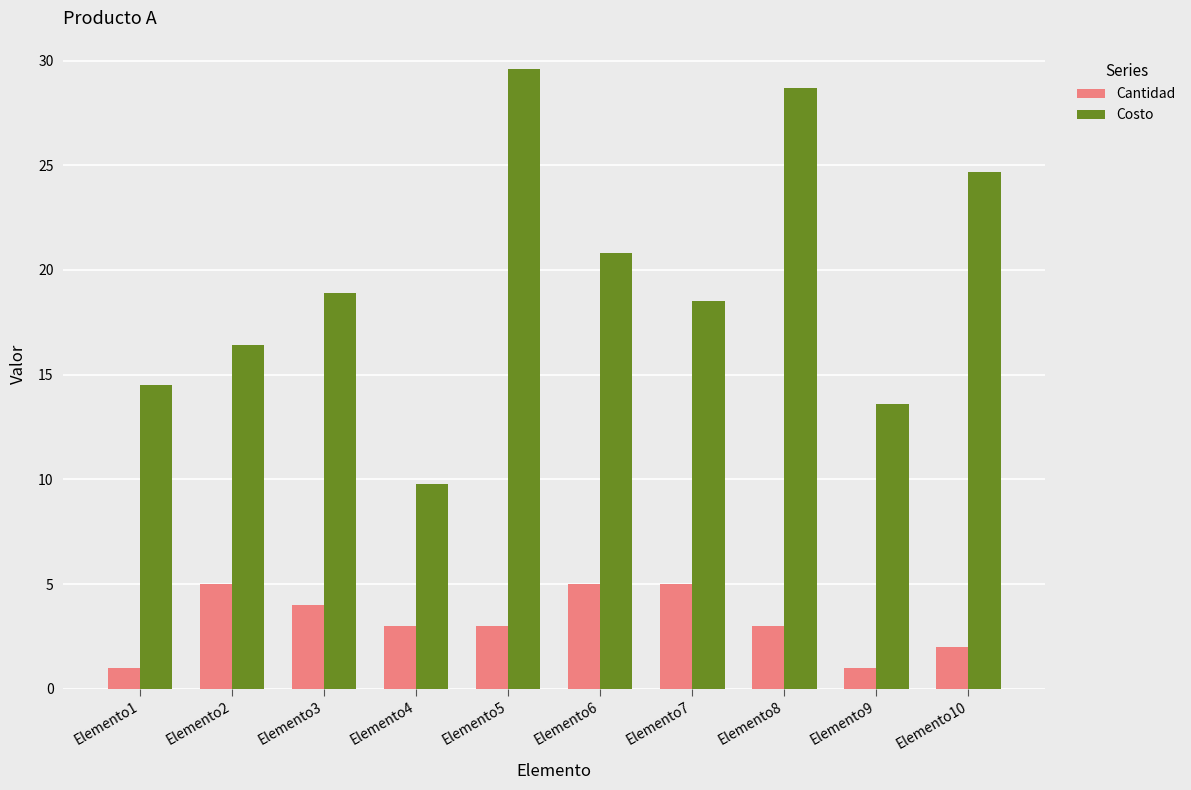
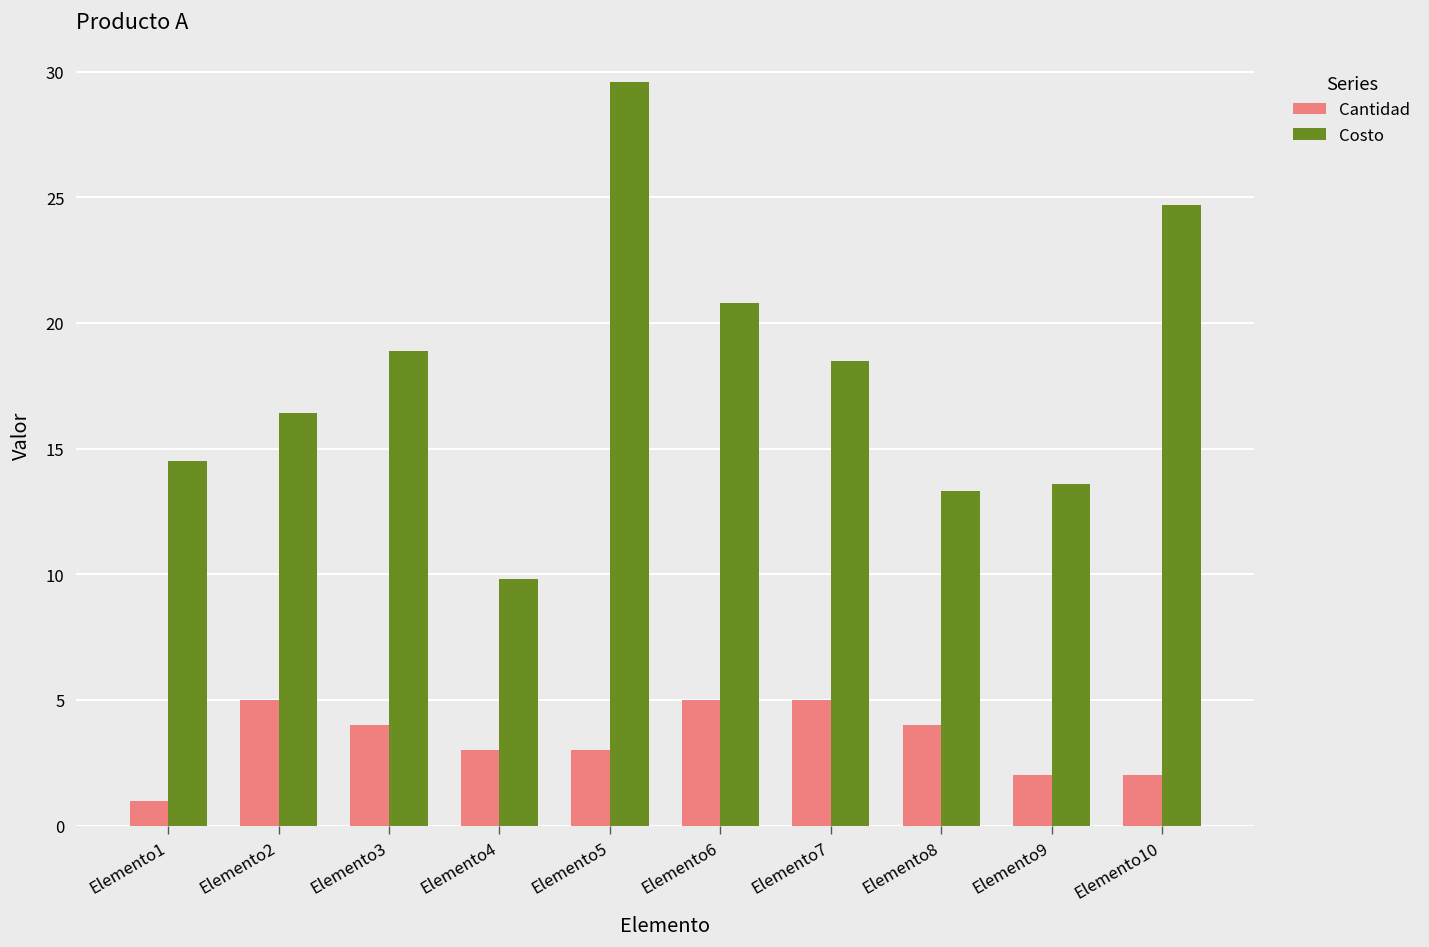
  {
    "Cantidad": {
      "Elemento1": 1,
      "Elemento2": 5,
      "Elemento3": 4,
      "Elemento4": 3,
      "Elemento5": 3,
      "Elemento6": 5,
      "Elemento7": 5,
-     "Elemento8": 3,
-     "Elemento9": 1,
+     "Elemento8": 4,
+     "Elemento9": 2,
      "Elemento10": 2
    },
    "Costo": {
      "Elemento1": 14.5,
      "Elemento2": 16.4,
      "Elemento3": 18.9,
      "Elemento4": 9.8,
      "Elemento5": 29.6,
      "Elemento6": 20.8,
      "Elemento7": 18.5,
-     "Elemento8": 28.7,
+     "Elemento8": 13.3,
      "Elemento9": 13.6,
      "Elemento10": 24.7
    }
  }
